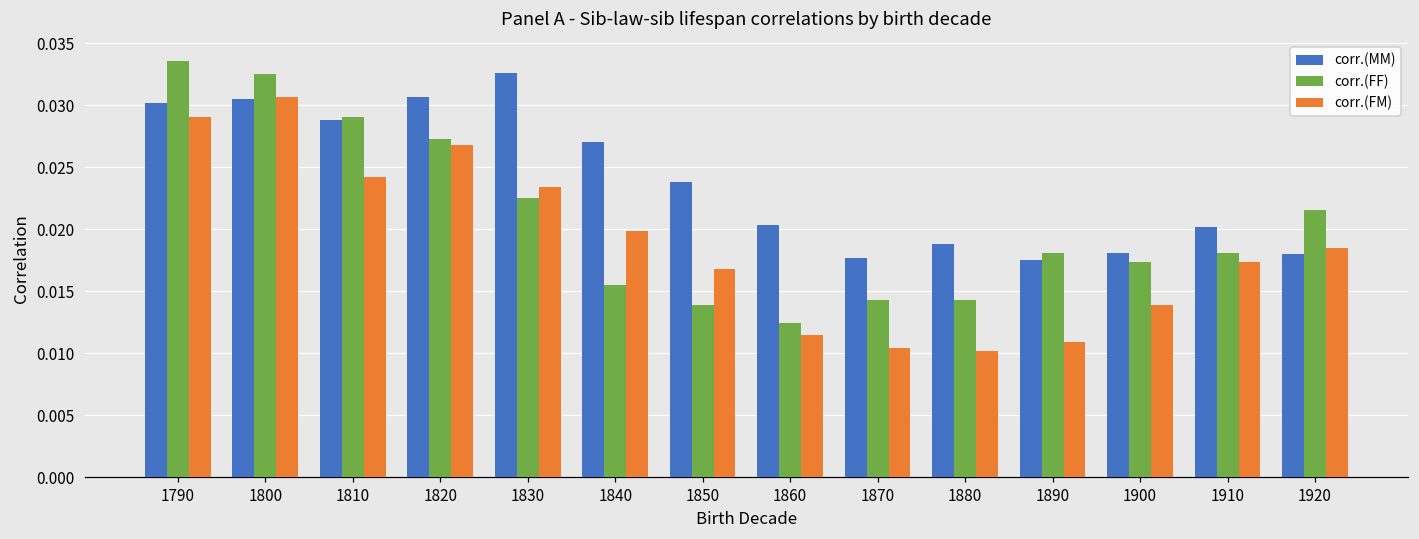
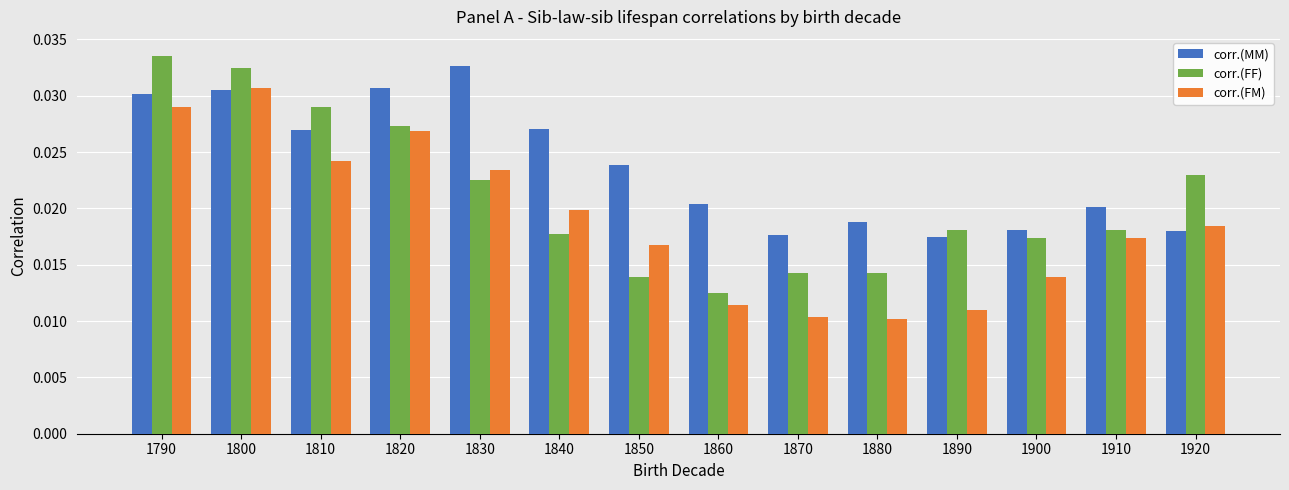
  {
    "corr.(MM)": {
      "1790": 0.0302,
      "1800": 0.0305,
-     "1810": 0.0288,
+     "1810": 0.0270,
      "1820": 0.0307,
      "1830": 0.0326,
      "1840": 0.0270,
      "1850": 0.0238,
      "1860": 0.0204,
      "1870": 0.0177,
      "1880": 0.0188,
      "1890": 0.0175,
      "1900": 0.0181,
      "1910": 0.0202,
      "1920": 0.0180
    },
    "corr.(FF)": {
      "1790": 0.0336,
      "1800": 0.0325,
      "1810": 0.0290,
      "1820": 0.0273,
      "1830": 0.0225,
-     "1840": 0.0155,
+     "1840": 0.0177,
      "1850": 0.0139,
      "1860": 0.0125,
      "1870": 0.0143,
      "1880": 0.0143,
      "1890": 0.0181,
      "1900": 0.0174,
      "1910": 0.0181,
-     "1920": 0.0216
+     "1920": 0.0230
    },
    "corr.(FM)": {
      "1790": 0.0290,
      "1800": 0.0307,
      "1810": 0.0242,
      "1820": 0.0268,
      "1830": 0.0234,
      "1840": 0.0199,
      "1850": 0.0168,
      "1860": 0.0115,
      "1870": 0.0104,
      "1880": 0.0102,
      "1890": 0.0109,
      "1900": 0.0139,
      "1910": 0.0173,
      "1920": 0.0185
    }
  }
